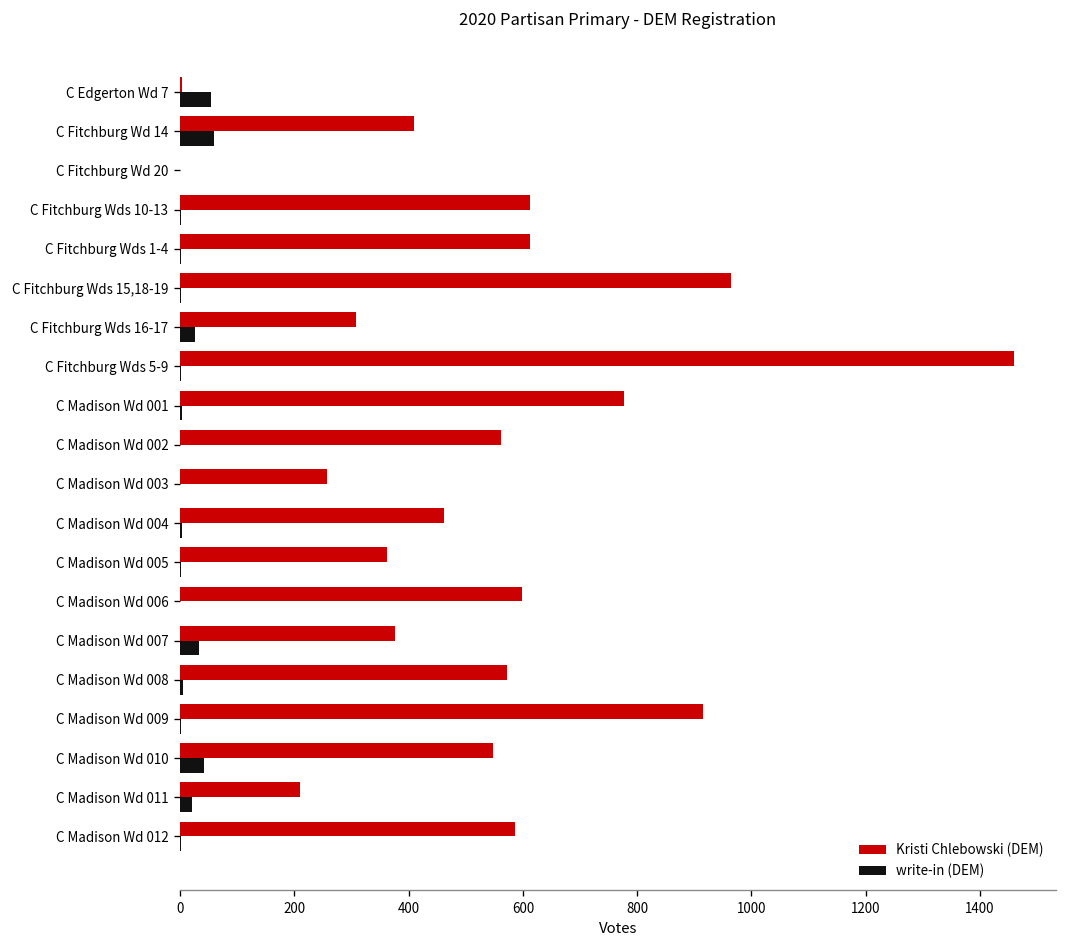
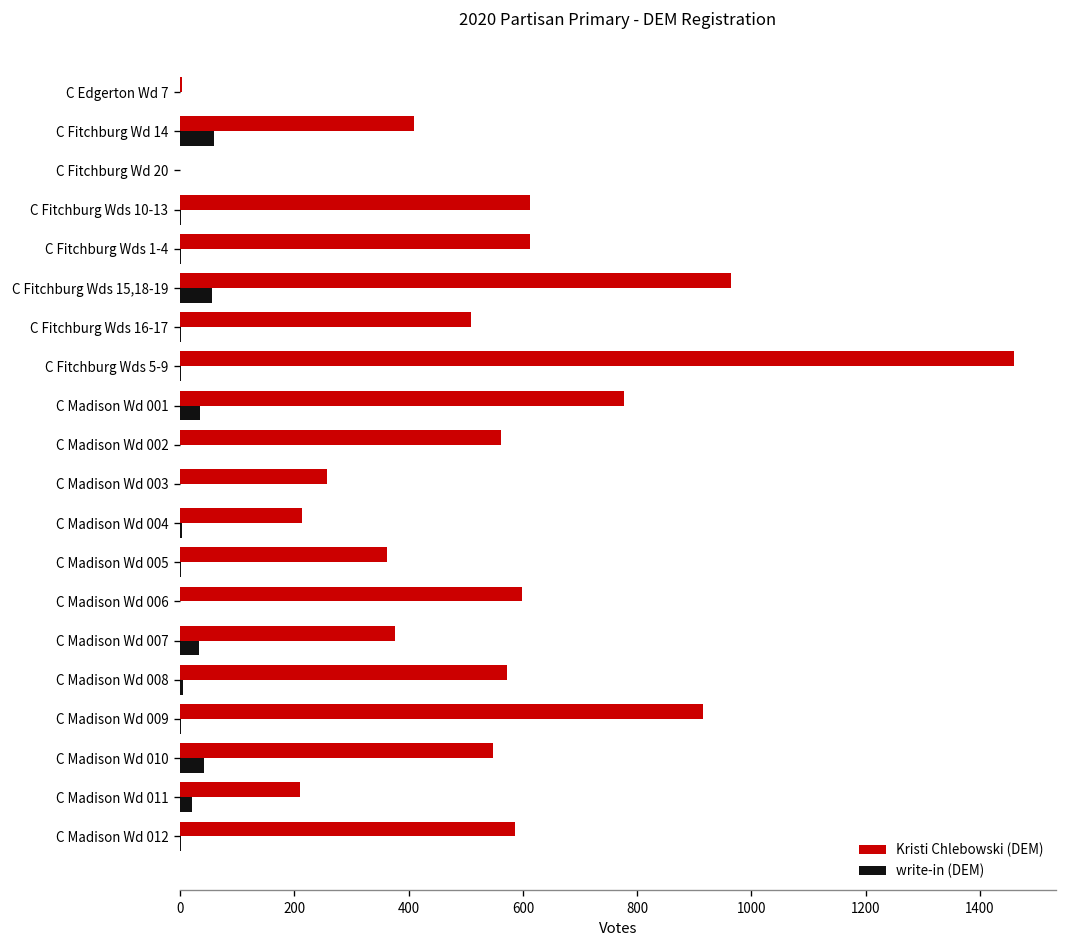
  {
    "Kristi Chlebowski (DEM)": {
      "C Fitchburg Wd 14": 410,
      "C Fitchburg Wd 20": 0,
      "C Fitchburg Wds 10-13": 610,
      "C Fitchburg Wds 1-4": 610,
      "C Fitchburg Wds 15,18-19": 970,
-     "C Fitchburg Wds 16-17": 310,
+     "C Fitchburg Wds 16-17": 510,
      "C Fitchburg Wds 5-9": 1460,
      "C Madison Wd 001": 780,
      "C Madison Wd 002": 560,
      "C Madison Wd 003": 260,
-     "C Madison Wd 004": 460,
+     "C Madison Wd 004": 210,
      "C Madison Wd 005": 360,
      "C Madison Wd 006": 600,
      "C Madison Wd 007": 380,
      "C Madison Wd 008": 570,
      "C Madison Wd 009": 920,
      "C Madison Wd 010": 550,
      "C Madison Wd 011": 210,
      "C Madison Wd 012": 590
    },
    "write-in (DEM)": {
-     "C Edgerton Wd 7": 50,
+     "C Edgerton Wd 7": 0,
      "C Fitchburg Wd 14": 60,
      "C Fitchburg Wd 20": 0,
-     "C Fitchburg Wds 15,18-19": 0,
-     "C Fitchburg Wds 16-17": 30,
-     "C Madison Wd 001": 0,
+     "C Fitchburg Wds 15,18-19": 60,
+     "C Fitchburg Wds 16-17": 0,
+     "C Madison Wd 001": 30,
      "C Madison Wd 002": 0,
      "C Madison Wd 003": 0,
      "C Madison Wd 006": 0,
      "C Madison Wd 007": 30,
      "C Madison Wd 010": 40,
      "C Madison Wd 011": 20
    }
  }
